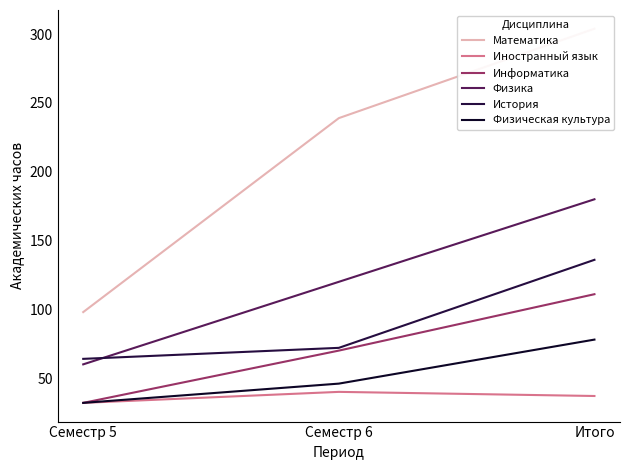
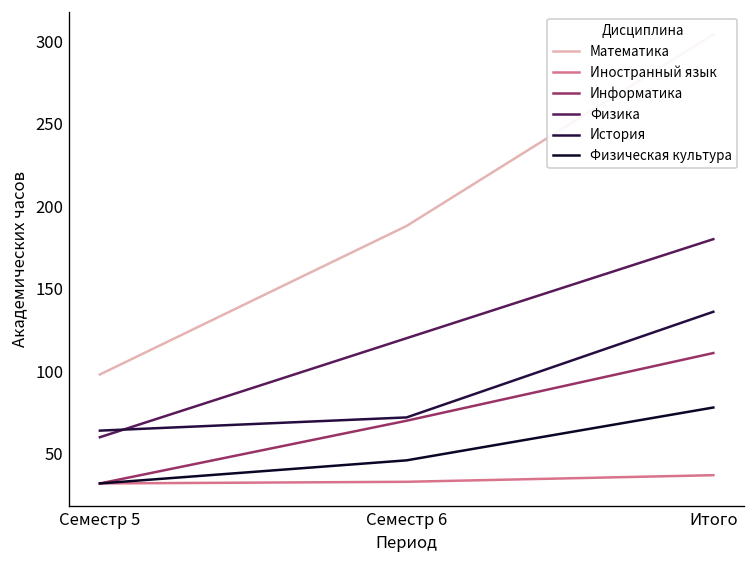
  {
    "Математика": {
      "Семестр 5": 98,
-     "Семестр 6": 239
+     "Семестр 6": 188
    },
    "Иностранный язык": {
-     "Семестр 6": 40,
+     "Семестр 6": 33,
      "Итого": 37
    },
    "Информатика": {
      "Семестр 6": 70,
      "Итого": 111
    }
  }
